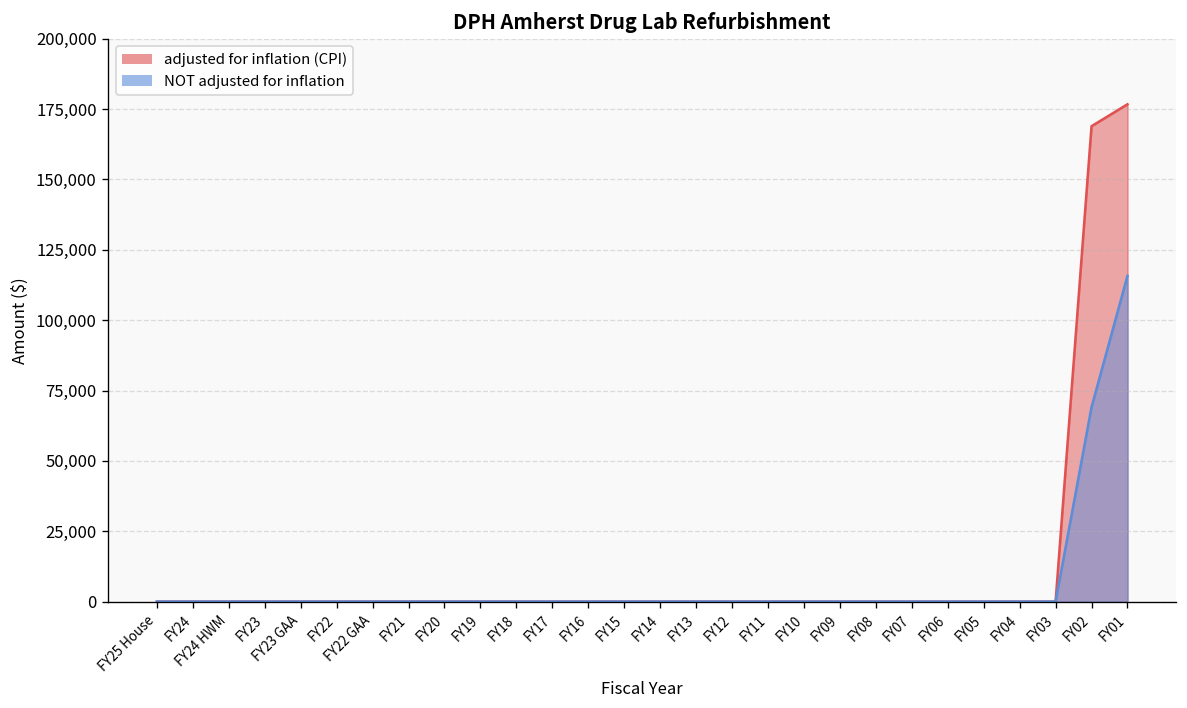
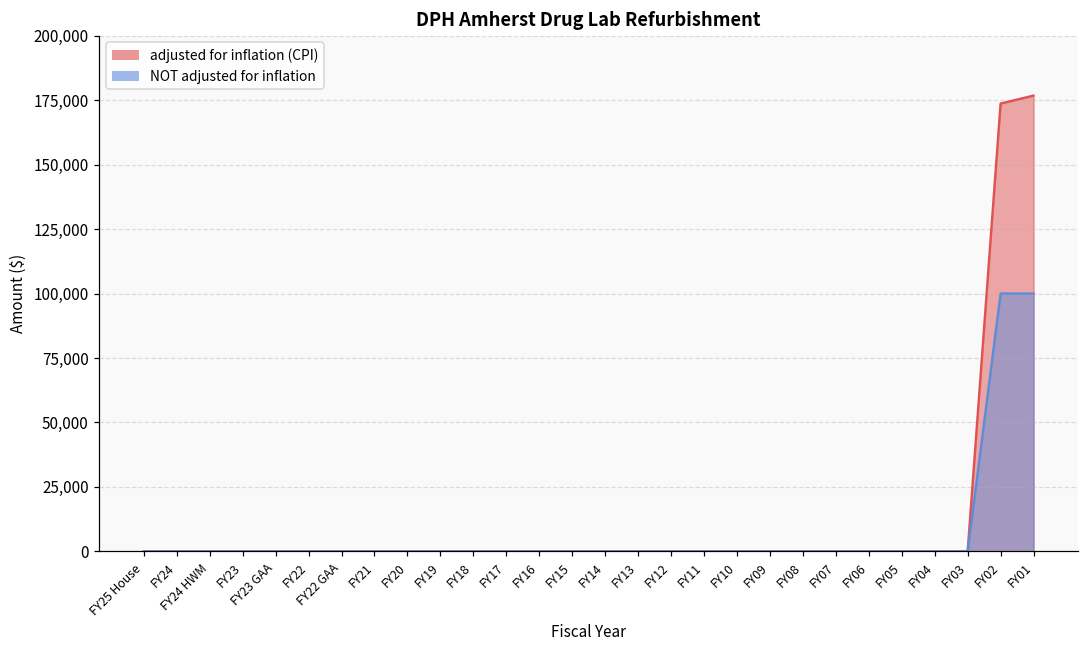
  {
    "adjusted for inflation (CPI)": {
-     "FY02": "169,000",
+     "FY02": "174,000",
      "FY01": "177,000"
    },
    "NOT adjusted for inflation": {
-     "FY02": "69,000",
-     "FY01": "116,000"
+     "FY02": "100,000",
+     "FY01": "100,000"
    }
  }
